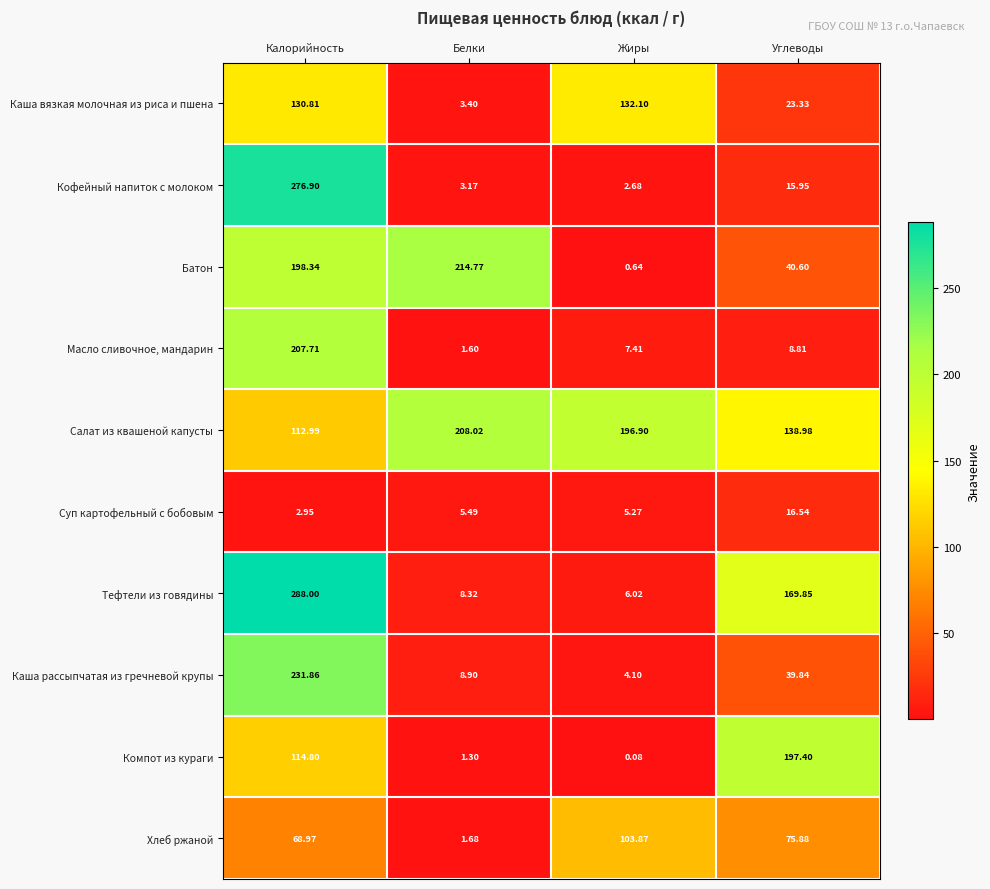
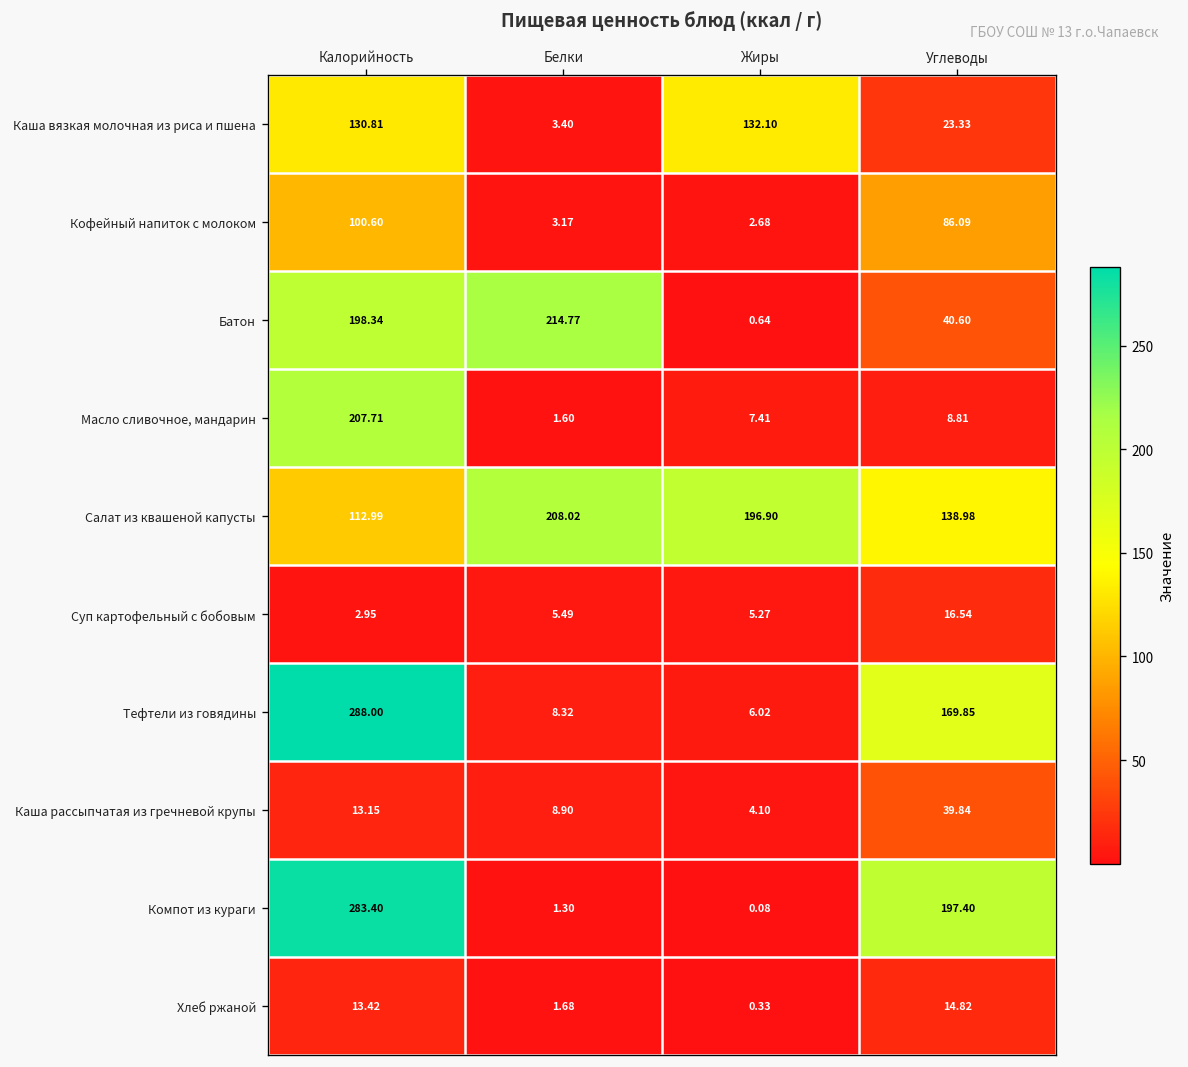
  {
    "Каша вязкая молочная из риса и пшена": {
      "Калорийность": 130.81,
      "Белки": 3.40,
      "Жиры": 132.10,
      "Углеводы": 23.33
    },
    "Кофейный напиток с молоком": {
-     "Калорийность": 276.90,
+     "Калорийность": 100.60,
      "Белки": 3.17,
      "Жиры": 2.68,
-     "Углеводы": 15.95
+     "Углеводы": 86.09
    },
    "Батон": {
      "Калорийность": 198.34,
      "Белки": 214.77,
      "Жиры": 0.64,
      "Углеводы": 40.60
    },
    "Масло сливочное, мандарин": {
      "Калорийность": 207.71,
      "Белки": 1.60,
      "Жиры": 7.41,
      "Углеводы": 8.81
    },
    "Салат из квашеной капусты": {
      "Калорийность": 112.99,
      "Белки": 208.02,
      "Жиры": 196.90,
      "Углеводы": 138.98
    },
    "Суп картофельный с бобовым": {
      "Калорийность": 2.95,
      "Белки": 5.49,
      "Жиры": 5.27,
      "Углеводы": 16.54
    },
    "Тефтели из говядины": {
      "Калорийность": 288.00,
      "Белки": 8.32,
      "Жиры": 6.02,
      "Углеводы": 169.85
    },
    "Каша рассыпчатая из гречневой крупы": {
-     "Калорийность": 231.86,
+     "Калорийность": 13.15,
      "Белки": 8.90,
      "Жиры": 4.10,
      "Углеводы": 39.84
    },
    "Компот из кураги": {
-     "Калорийность": 114.80,
+     "Калорийность": 283.40,
      "Белки": 1.30,
      "Жиры": 0.08,
      "Углеводы": 197.40
    },
    "Хлеб ржаной": {
-     "Калорийность": 68.97,
+     "Калорийность": 13.42,
      "Белки": 1.68,
-     "Жиры": 103.87,
-     "Углеводы": 75.88
+     "Жиры": 0.33,
+     "Углеводы": 14.82
    }
  }
